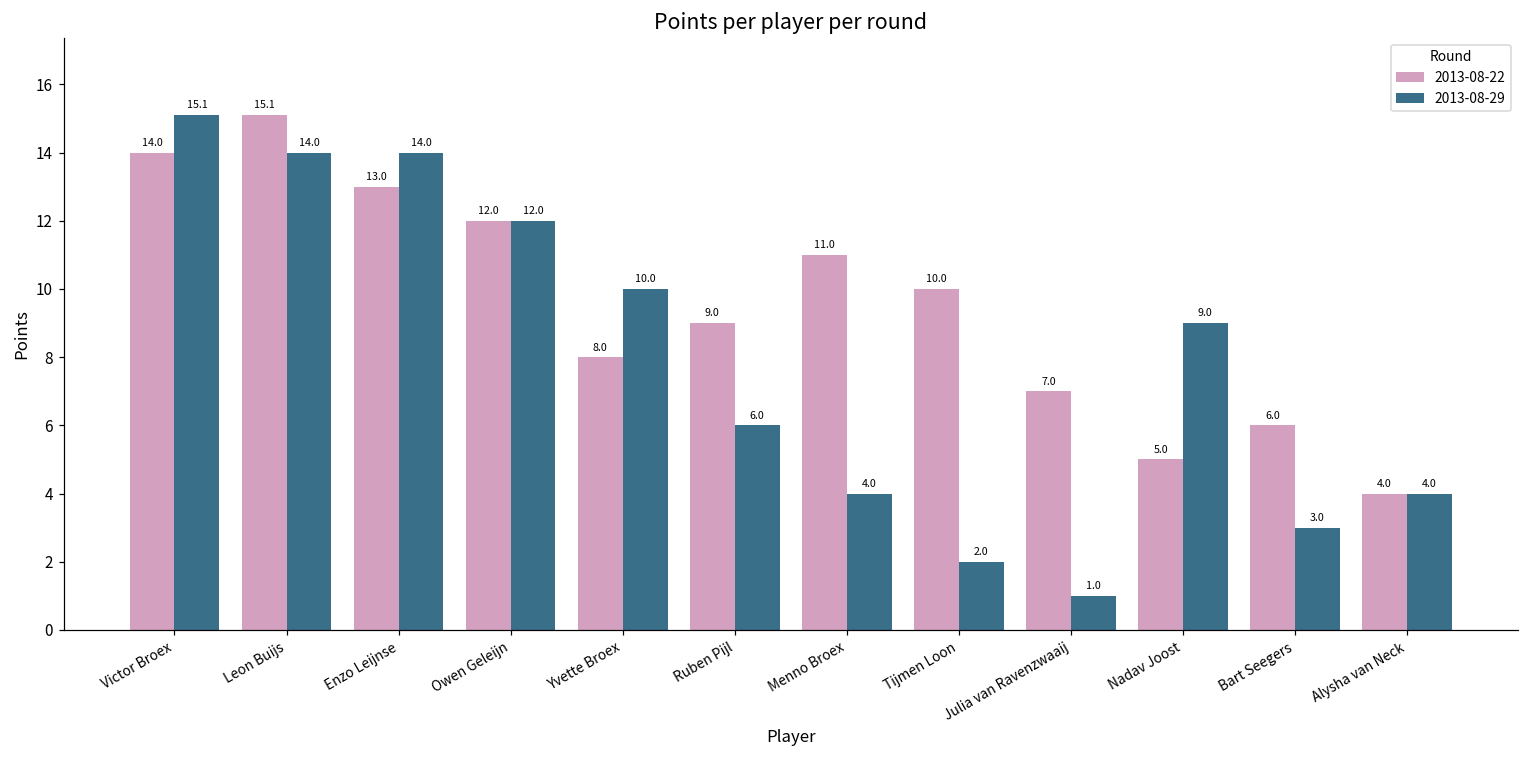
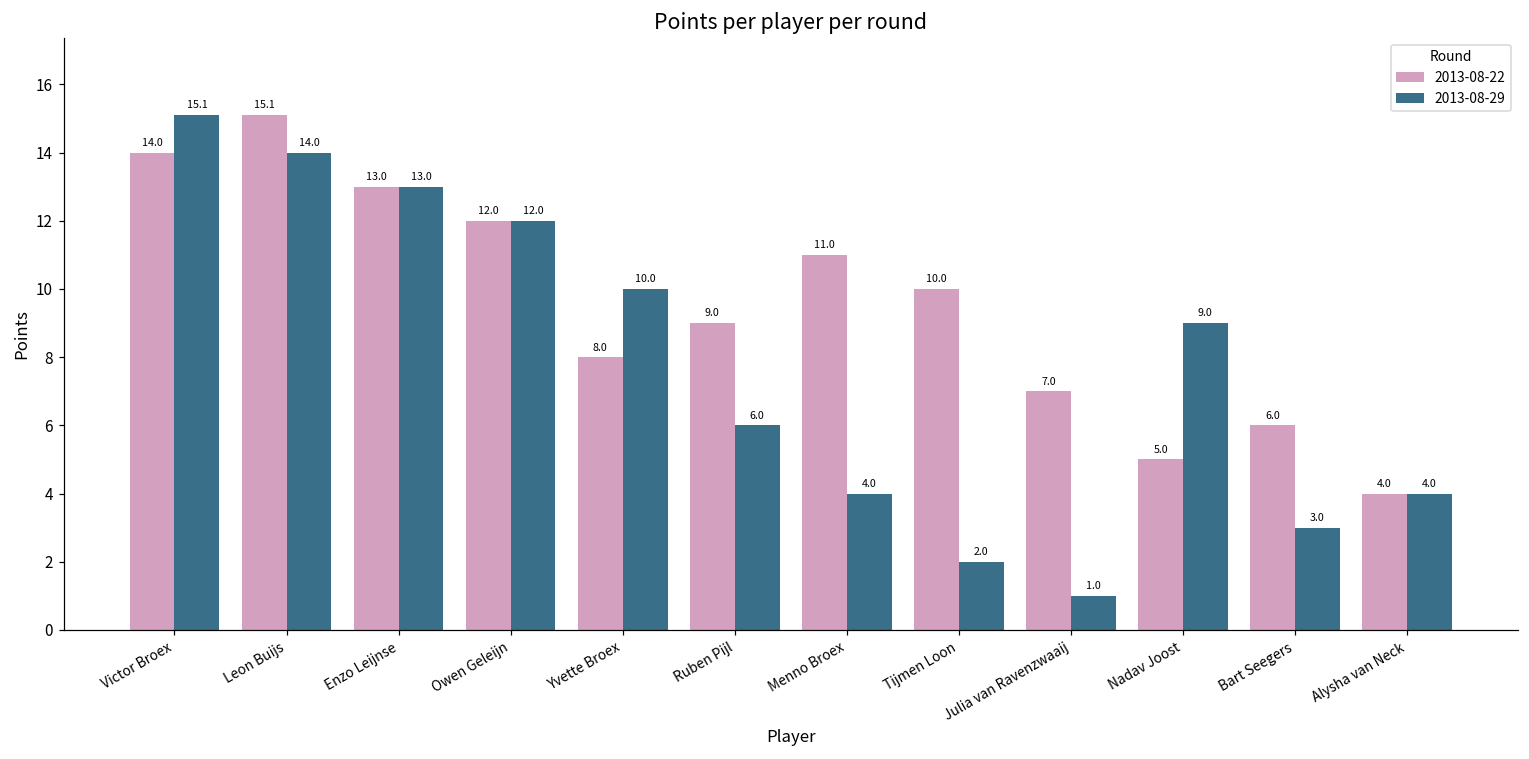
  {
    "2013-08-22": {
      "Victor Broex": 14.0,
      "Leon Buijs": 15.1,
      "Enzo Leijnse": 13.0,
      "Owen Geleijn": 12.0,
      "Yvette Broex": 8.0,
      "Ruben Pijl": 9.0,
      "Menno Broex": 11.0,
      "Tijmen Loon": 10.0,
      "Julia van Ravenzwaaij": 7.0,
      "Nadav Joost": 5.0,
      "Bart Seegers": 6.0,
      "Alysha van Neck": 4.0
    },
    "2013-08-29": {
      "Victor Broex": 15.1,
      "Leon Buijs": 14.0,
-     "Enzo Leijnse": 14.0,
+     "Enzo Leijnse": 13.0,
      "Owen Geleijn": 12.0,
      "Yvette Broex": 10.0,
      "Ruben Pijl": 6.0,
      "Menno Broex": 4.0,
      "Tijmen Loon": 2.0,
      "Julia van Ravenzwaaij": 1.0,
      "Nadav Joost": 9.0,
      "Bart Seegers": 3.0,
      "Alysha van Neck": 4.0
    }
  }
